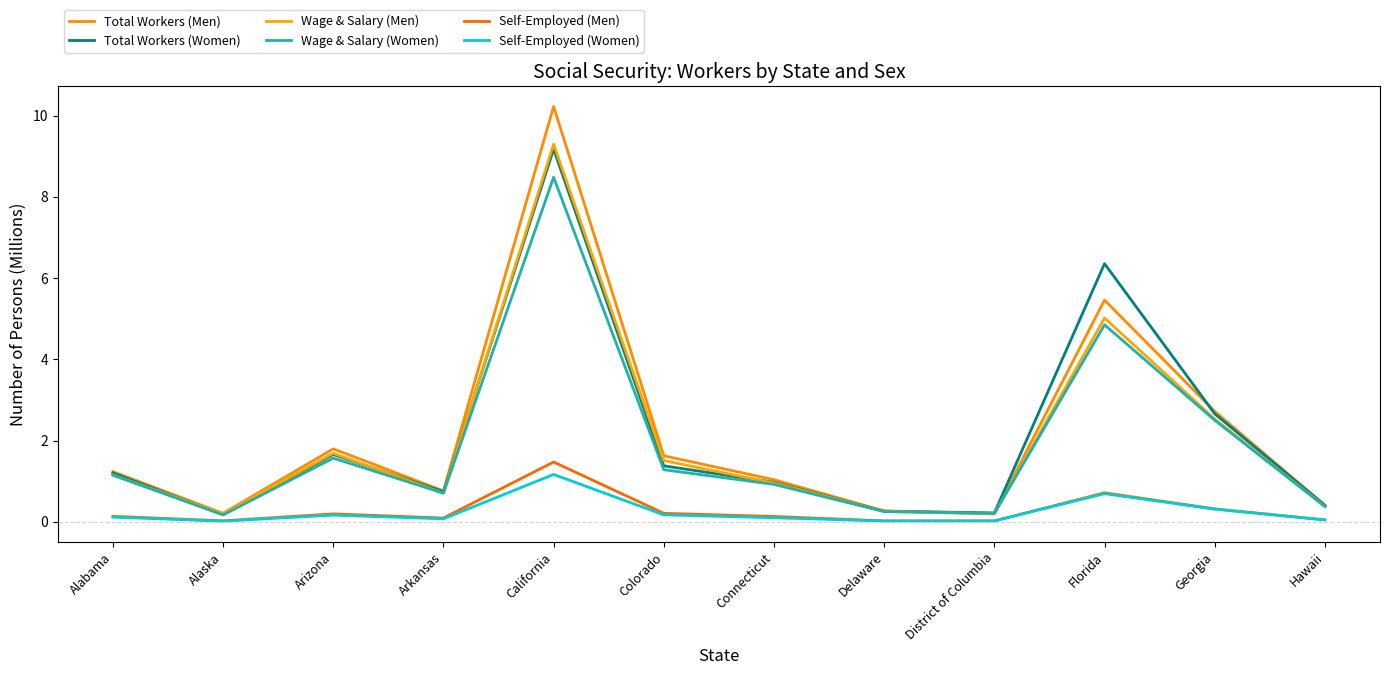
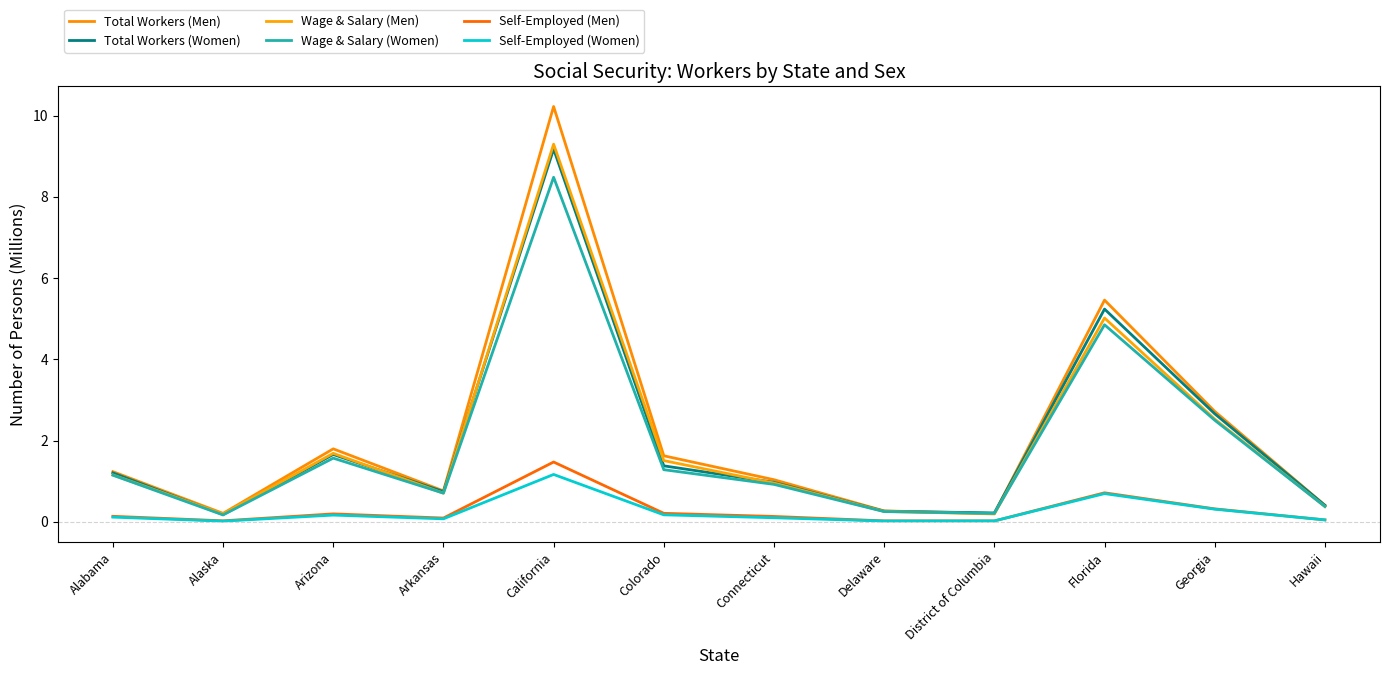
  {
    "Total Workers (Women)": {
      "California": 9.2,
      "Colorado": 1.4,
-     "Florida": 6.4
+     "Florida": 5.2
    }
  }
